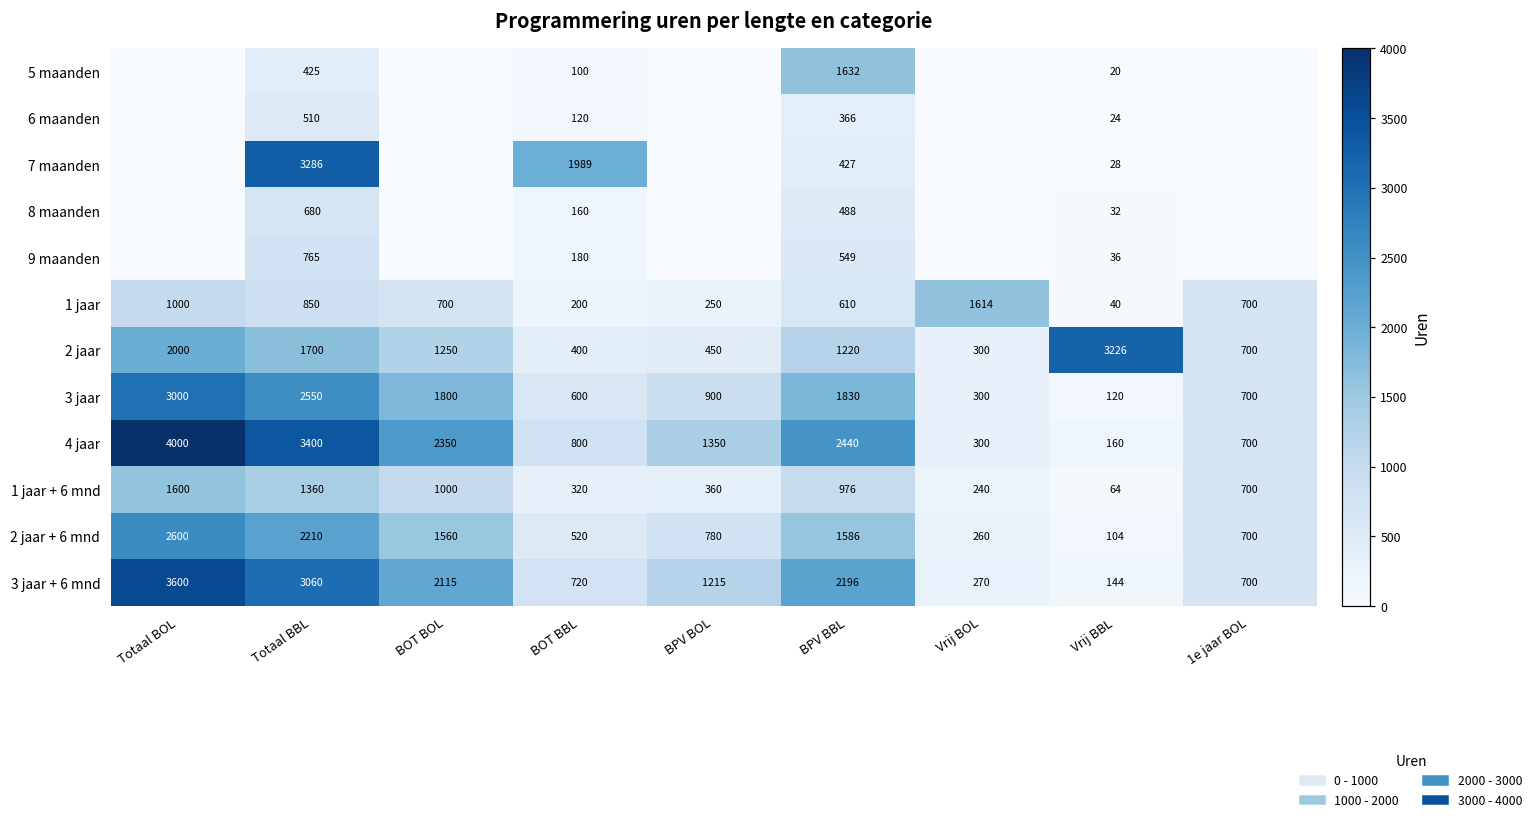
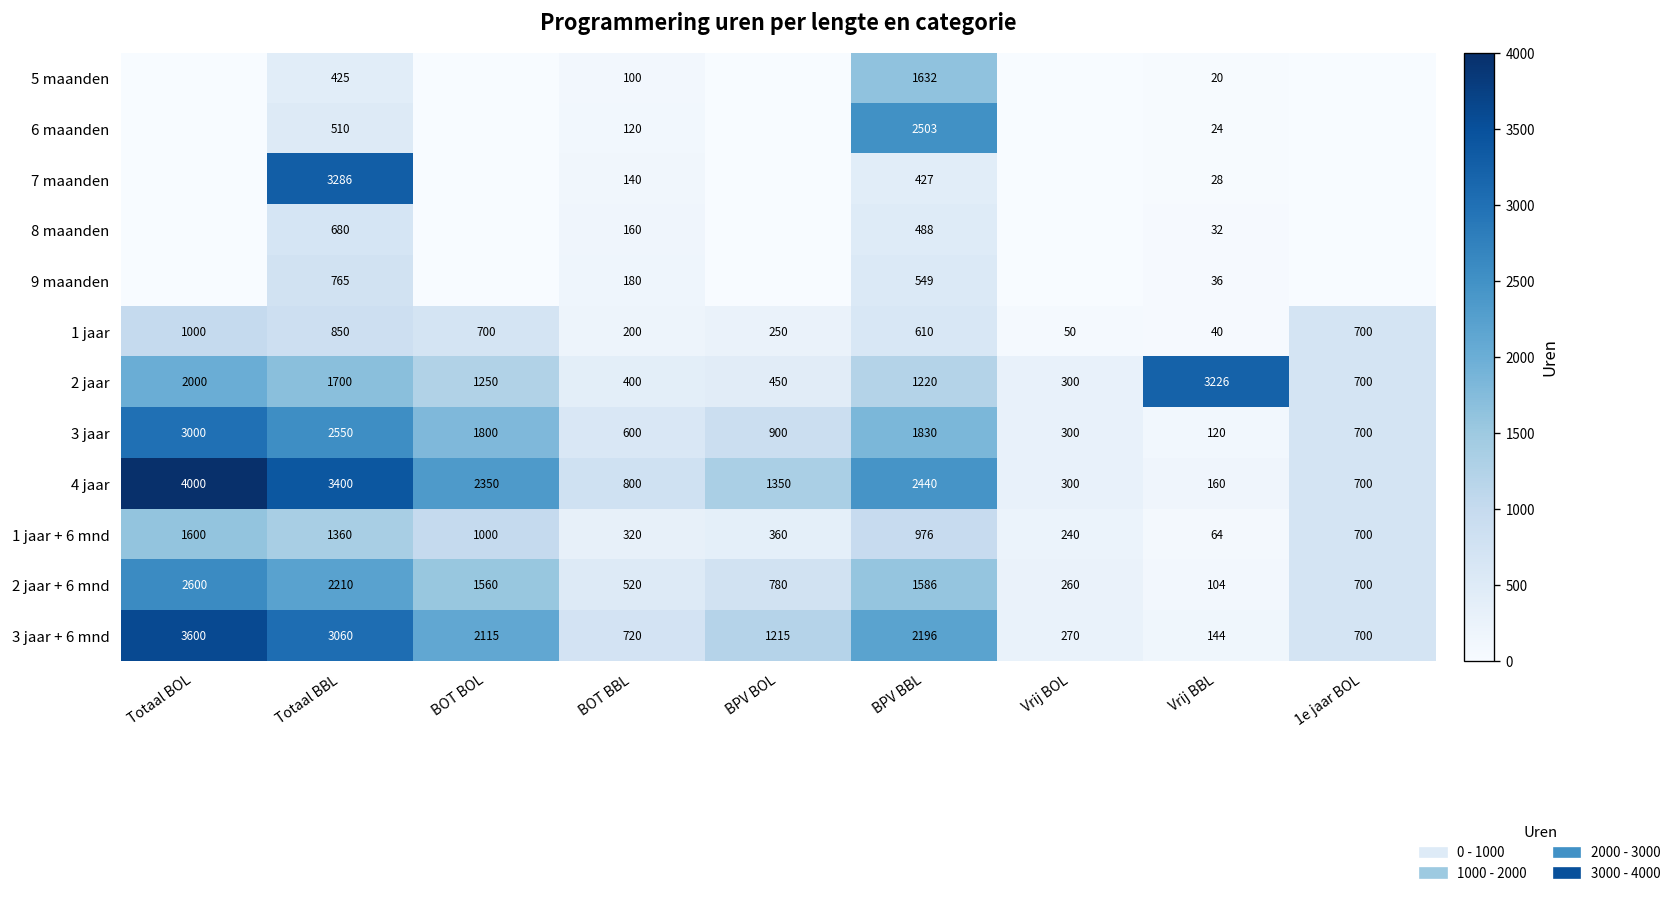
  {
    "5 maanden": {
      "Totaal BBL": 425,
      "BOT BBL": 100,
      "BPV BBL": 1632,
      "Vrij BBL": 20
    },
    "6 maanden": {
      "Totaal BBL": 510,
      "BOT BBL": 120,
-     "BPV BBL": 366,
+     "BPV BBL": 2503,
      "Vrij BBL": 24
    },
    "7 maanden": {
      "Totaal BBL": 3286,
-     "BOT BBL": 1989,
+     "BOT BBL": 140,
      "BPV BBL": 427,
      "Vrij BBL": 28
    },
    "8 maanden": {
      "Totaal BBL": 680,
      "BOT BBL": 160,
      "BPV BBL": 488,
      "Vrij BBL": 32
    },
    "9 maanden": {
      "Totaal BBL": 765,
      "BOT BBL": 180,
      "BPV BBL": 549,
      "Vrij BBL": 36
    },
    "1 jaar": {
      "Totaal BOL": 1000,
      "Totaal BBL": 850,
      "BOT BOL": 700,
      "BOT BBL": 200,
      "BPV BOL": 250,
      "BPV BBL": 610,
-     "Vrij BOL": 1614,
+     "Vrij BOL": 50,
      "Vrij BBL": 40,
      "1e jaar BOL": 700
    },
    "2 jaar": {
      "Totaal BOL": 2000,
      "Totaal BBL": 1700,
      "BOT BOL": 1250,
      "BOT BBL": 400,
      "BPV BOL": 450,
      "BPV BBL": 1220,
      "Vrij BOL": 300,
      "Vrij BBL": 3226,
      "1e jaar BOL": 700
    },
    "3 jaar": {
      "Totaal BOL": 3000,
      "Totaal BBL": 2550,
      "BOT BOL": 1800,
      "BOT BBL": 600,
      "BPV BOL": 900,
      "BPV BBL": 1830,
      "Vrij BOL": 300,
      "Vrij BBL": 120,
      "1e jaar BOL": 700
    },
    "4 jaar": {
      "Totaal BOL": 4000,
      "Totaal BBL": 3400,
      "BOT BOL": 2350,
      "BOT BBL": 800,
      "BPV BOL": 1350,
      "BPV BBL": 2440,
      "Vrij BOL": 300,
      "Vrij BBL": 160,
      "1e jaar BOL": 700
    },
    "1 jaar + 6 mnd": {
      "Totaal BOL": 1600,
      "Totaal BBL": 1360,
      "BOT BOL": 1000,
      "BOT BBL": 320,
      "BPV BOL": 360,
      "BPV BBL": 976,
      "Vrij BOL": 240,
      "Vrij BBL": 64,
      "1e jaar BOL": 700
    },
    "2 jaar + 6 mnd": {
      "Totaal BOL": 2600,
      "Totaal BBL": 2210,
      "BOT BOL": 1560,
      "BOT BBL": 520,
      "BPV BOL": 780,
      "BPV BBL": 1586,
      "Vrij BOL": 260,
      "Vrij BBL": 104,
      "1e jaar BOL": 700
    },
    "3 jaar + 6 mnd": {
      "Totaal BOL": 3600,
      "Totaal BBL": 3060,
      "BOT BOL": 2115,
      "BOT BBL": 720,
      "BPV BOL": 1215,
      "BPV BBL": 2196,
      "Vrij BOL": 270,
      "Vrij BBL": 144,
      "1e jaar BOL": 700
    }
  }
